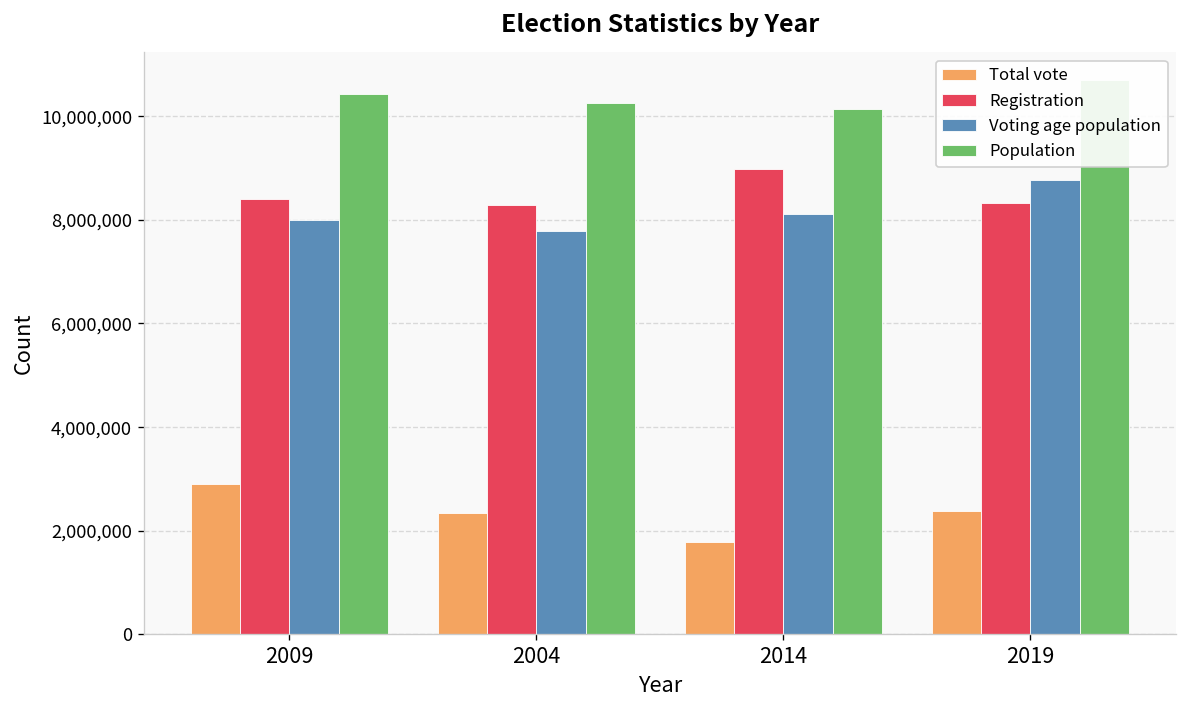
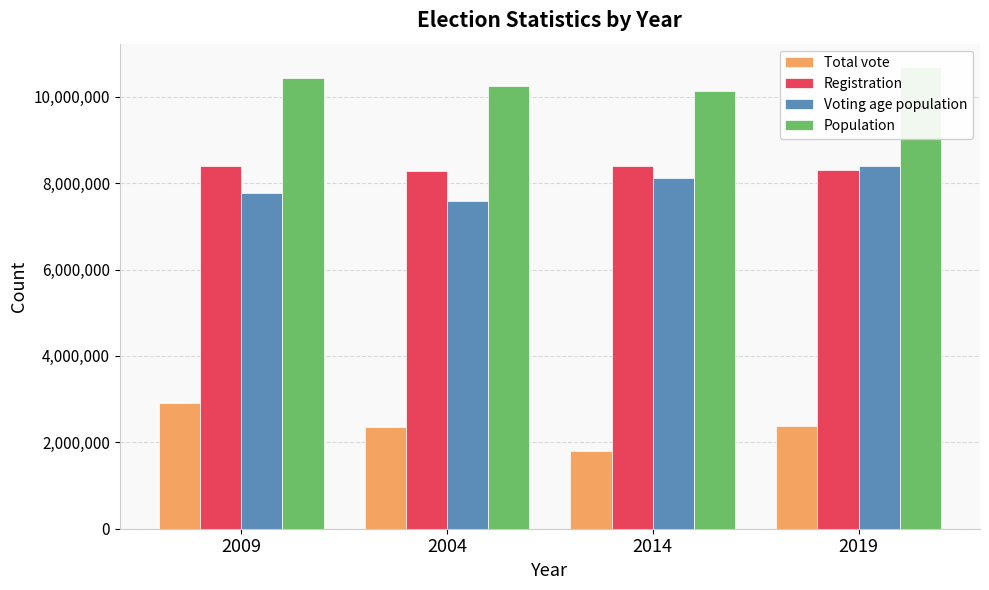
  {
    "Total vote": {
      "2009": "2,900,000",
      "2004": "2,300,000",
      "2014": "1,800,000",
      "2019": "2,400,000"
    },
    "Registration": {
      "2009": "8,400,000",
      "2004": "8,300,000",
-     "2014": "9,000,000",
+     "2014": "8,400,000",
      "2019": "8,300,000"
    },
    "Voting age population": {
-     "2009": "8,000,000",
-     "2004": "7,800,000",
+     "2009": "7,800,000",
+     "2004": "7,600,000",
      "2014": "8,100,000",
-     "2019": "8,800,000"
+     "2019": "8,400,000"
    },
    "Population": {
      "2009": "10,400,000",
      "2004": "10,200,000",
      "2014": "10,100,000"
    }
  }
